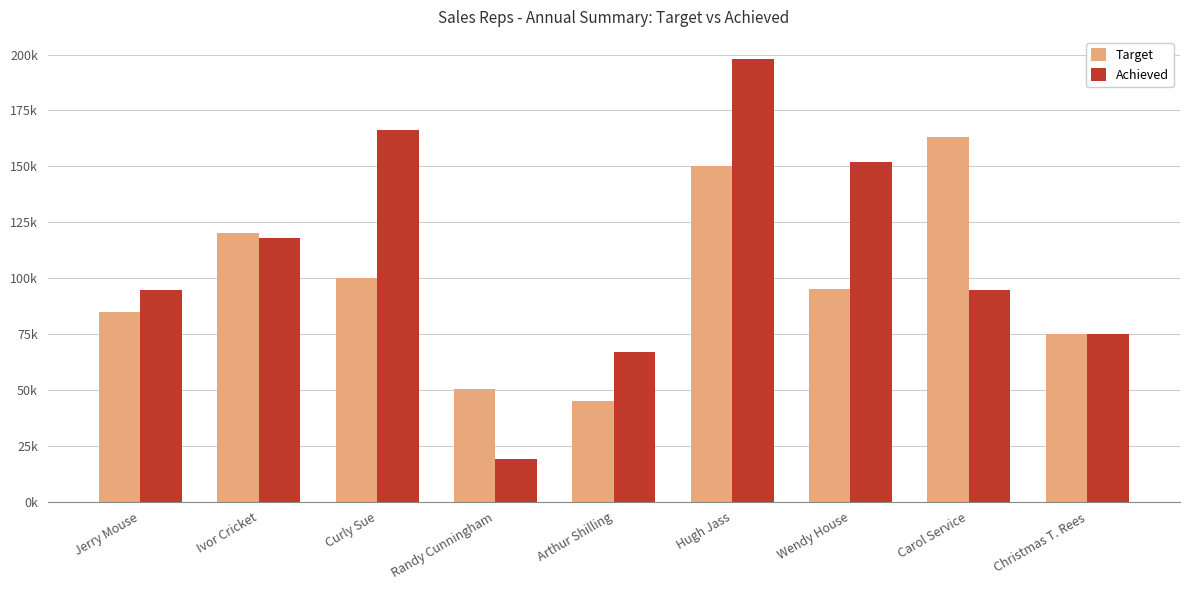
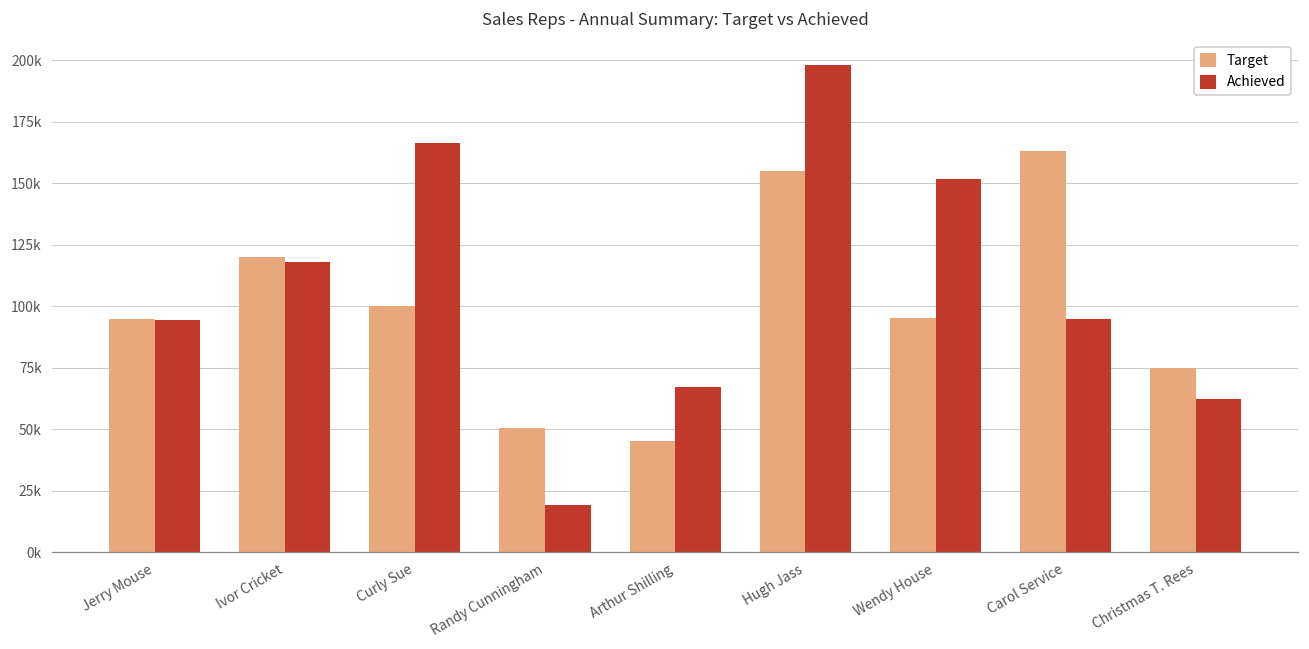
  {
    "Target": {
-     "Jerry Mouse": 85000,
+     "Jerry Mouse": 95000,
      "Ivor Cricket": 120000,
      "Curly Sue": 100000,
      "Randy Cunningham": 51000,
      "Arthur Shilling": 45000,
-     "Hugh Jass": 150000,
+     "Hugh Jass": 155000,
      "Wendy House": 95000,
      "Carol Service": 163000,
      "Christmas T. Rees": 75000
    },
    "Achieved": {
      "Jerry Mouse": 95000,
      "Ivor Cricket": 118000,
      "Curly Sue": 166000,
      "Randy Cunningham": 19000,
      "Arthur Shilling": 67000,
      "Hugh Jass": 198000,
      "Wendy House": 152000,
      "Carol Service": 95000,
-     "Christmas T. Rees": 75000
+     "Christmas T. Rees": 62000
    }
  }
